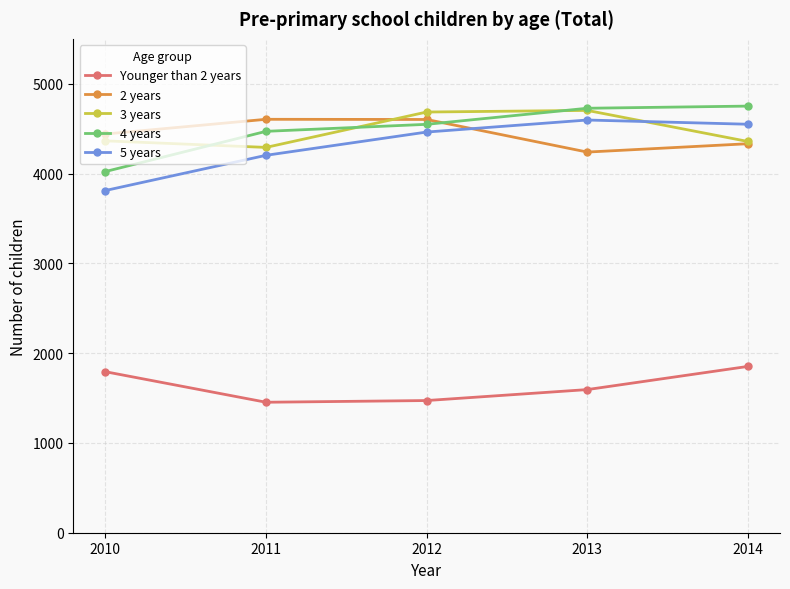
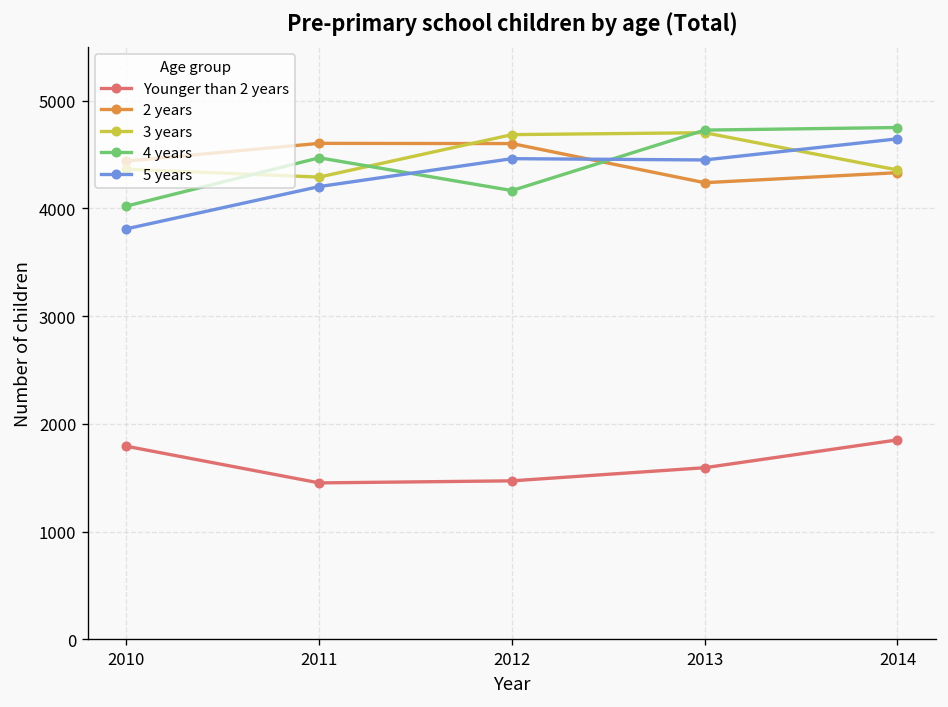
  {
    "3 years": {
      "2011": 4300,
      "2012": 4700
    },
    "4 years": {
      "2010": 4000,
      "2011": 4500,
-     "2012": 4500,
+     "2012": 4200,
      "2014": 4800
    },
    "5 years": {
      "2010": 3800,
      "2011": 4200,
      "2012": 4500,
-     "2013": 4600,
-     "2014": 4500
+     "2013": 4500,
+     "2014": 4600
    }
  }
